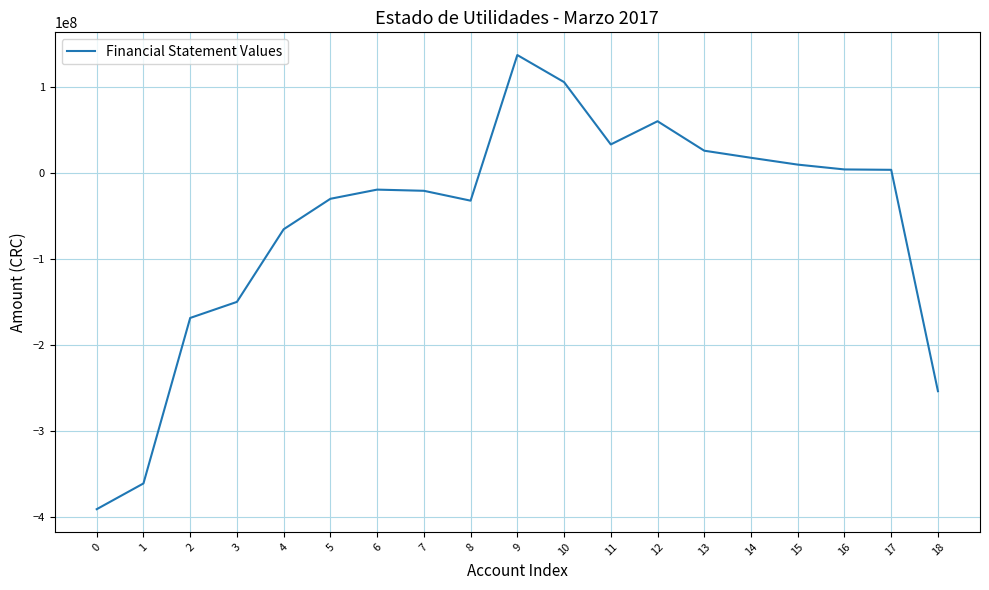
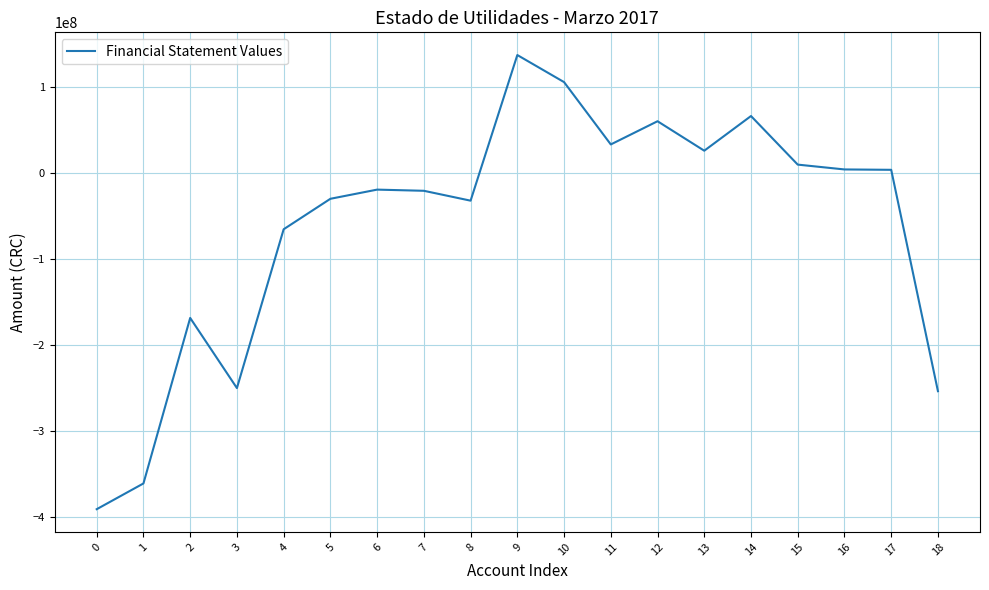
  {
    "0": -390000000,
    "1": -360000000,
    "2": -170000000,
-   "3": -150000000,
+   "3": -250000000,
    "4": -70000000,
    "5": -30000000,
    "6": -20000000,
    "7": -20000000,
    "8": -30000000,
    "9": 140000000,
    "10": 110000000,
    "11": 30000000,
    "12": 60000000,
    "13": 30000000,
-   "14": 20000000,
+   "14": 70000000,
    "15": 10000000,
    "16": 0,
    "17": 0,
    "18": -250000000
  }
